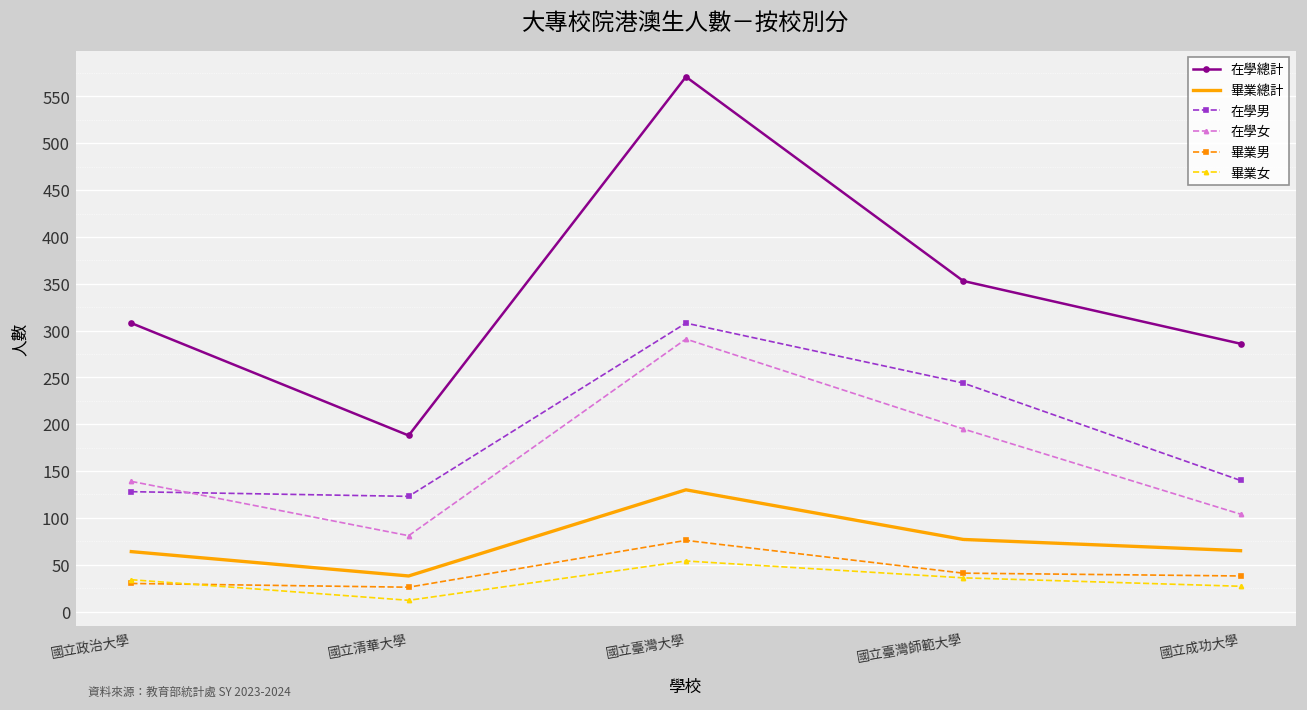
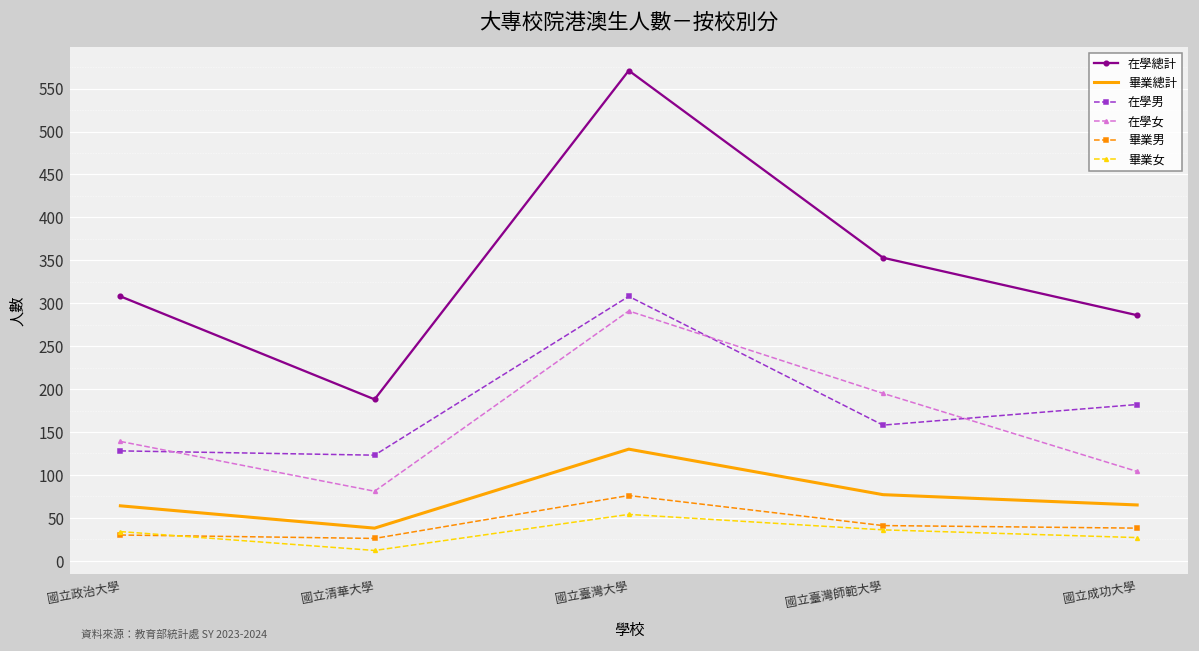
  {
    "在學總計": {
      "國立政治大學": 310,
      "國立清華大學": 190,
      "國立臺灣大學": 570,
      "國立臺灣師範大學": 350,
      "國立成功大學": 290
    },
    "在學男": {
      "國立政治大學": 130,
      "國立清華大學": 120,
      "國立臺灣大學": 310,
-     "國立臺灣師範大學": 240,
-     "國立成功大學": 140
+     "國立臺灣師範大學": 160,
+     "國立成功大學": 180
    },
    "在學女": {
      "國立政治大學": 140,
      "國立清華大學": 80,
      "國立臺灣大學": 290,
      "國立臺灣師範大學": 200,
      "國立成功大學": 100
    }
  }
